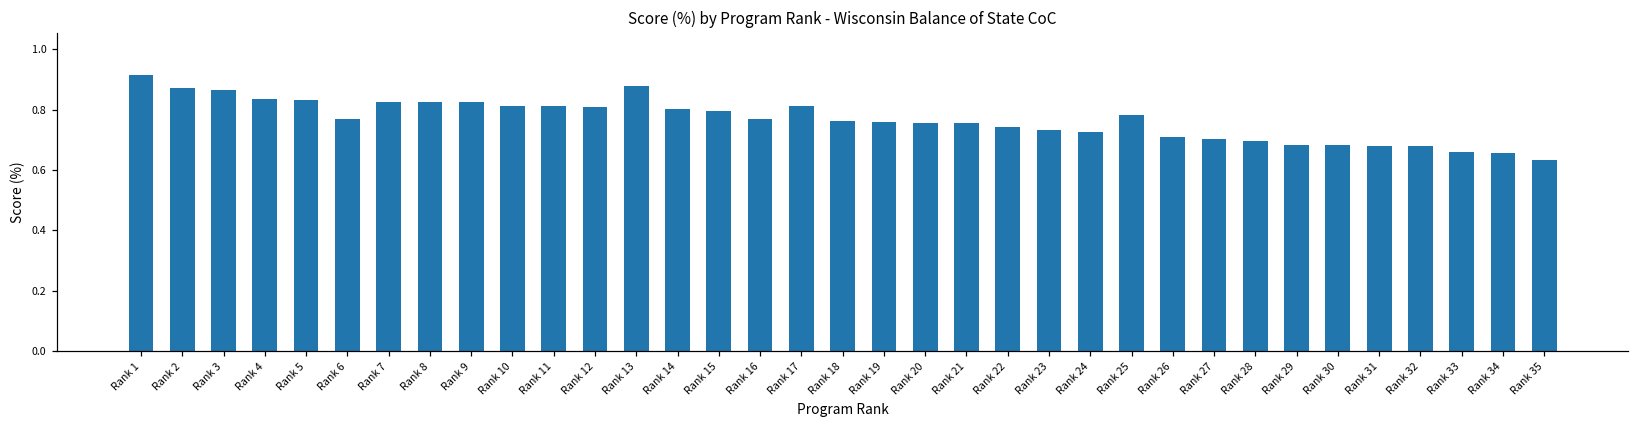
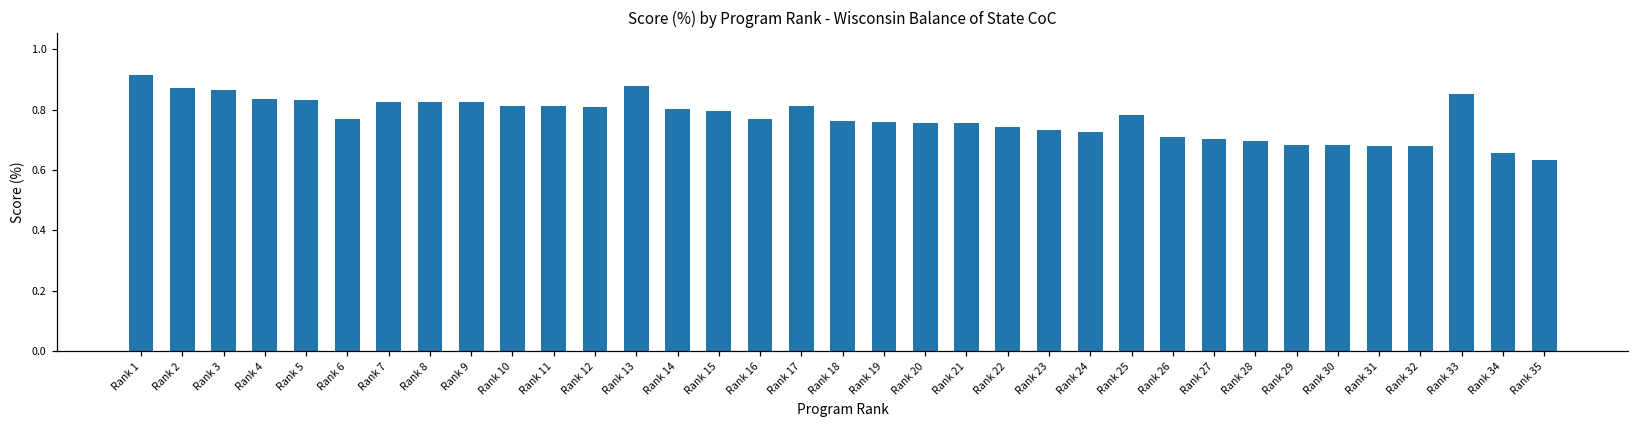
  {
    "Rank 1": 0.92,
    "Rank 2": 0.87,
    "Rank 3": 0.87,
    "Rank 4": 0.84,
    "Rank 5": 0.83,
    "Rank 6": 0.77,
    "Rank 7": 0.83,
    "Rank 8": 0.82,
    "Rank 9": 0.82,
    "Rank 10": 0.81,
    "Rank 11": 0.81,
    "Rank 12": 0.81,
    "Rank 13": 0.88,
    "Rank 14": 0.80,
    "Rank 15": 0.80,
    "Rank 16": 0.77,
    "Rank 17": 0.81,
    "Rank 18": 0.76,
    "Rank 19": 0.76,
    "Rank 20": 0.75,
    "Rank 21": 0.75,
    "Rank 22": 0.74,
    "Rank 23": 0.73,
    "Rank 24": 0.73,
    "Rank 25": 0.78,
    "Rank 26": 0.71,
    "Rank 27": 0.70,
    "Rank 28": 0.70,
    "Rank 29": 0.68,
    "Rank 30": 0.68,
    "Rank 31": 0.68,
    "Rank 32": 0.68,
-   "Rank 33": 0.66,
+   "Rank 33": 0.85,
    "Rank 34": 0.66,
    "Rank 35": 0.63
  }
